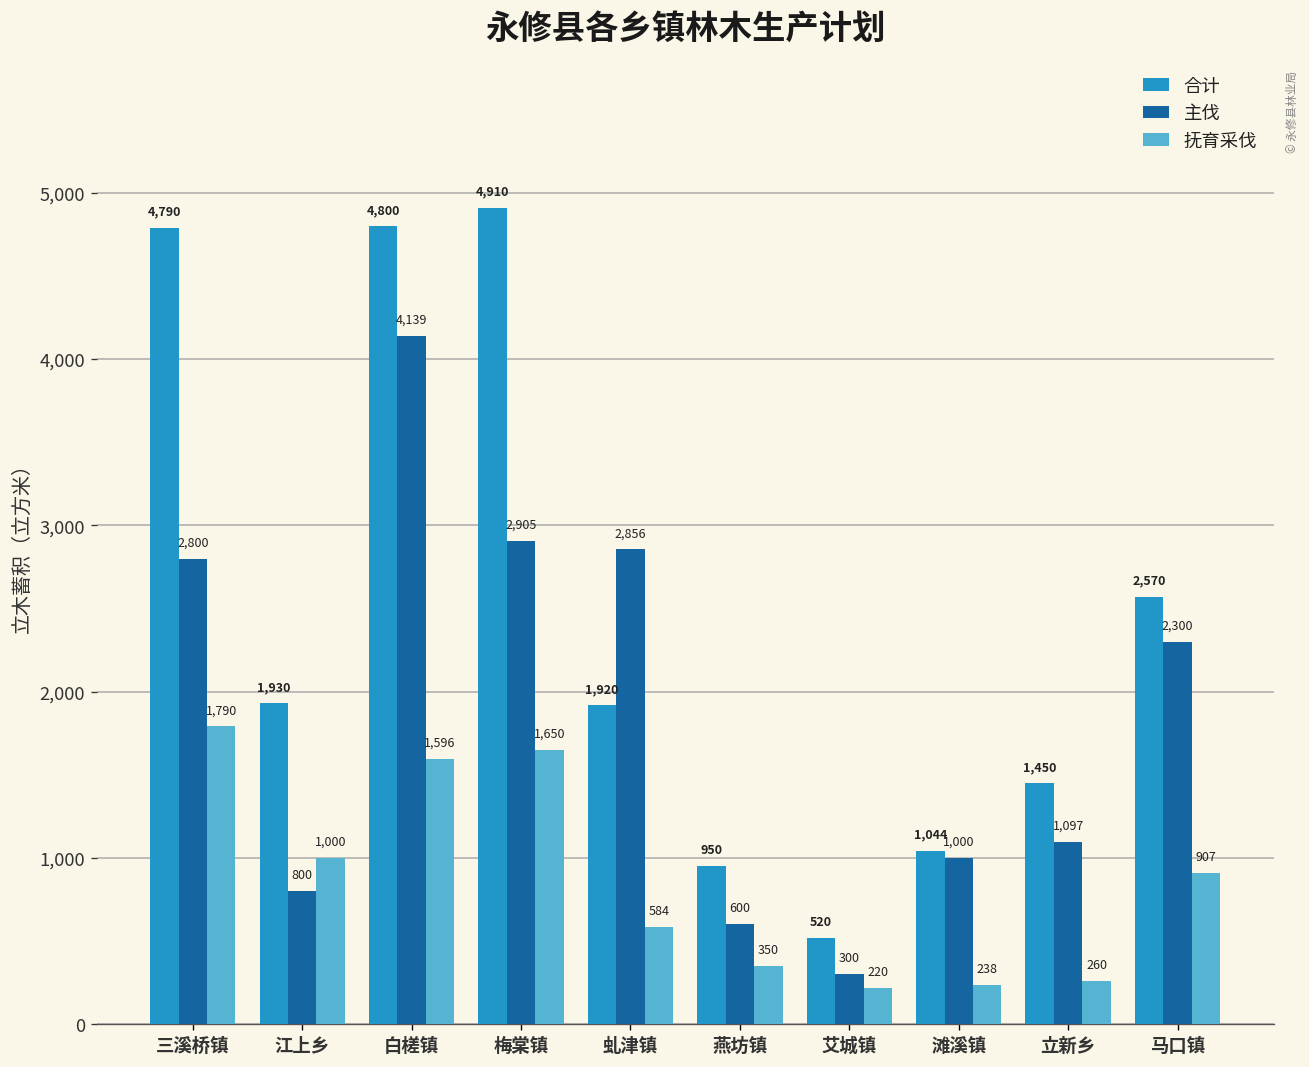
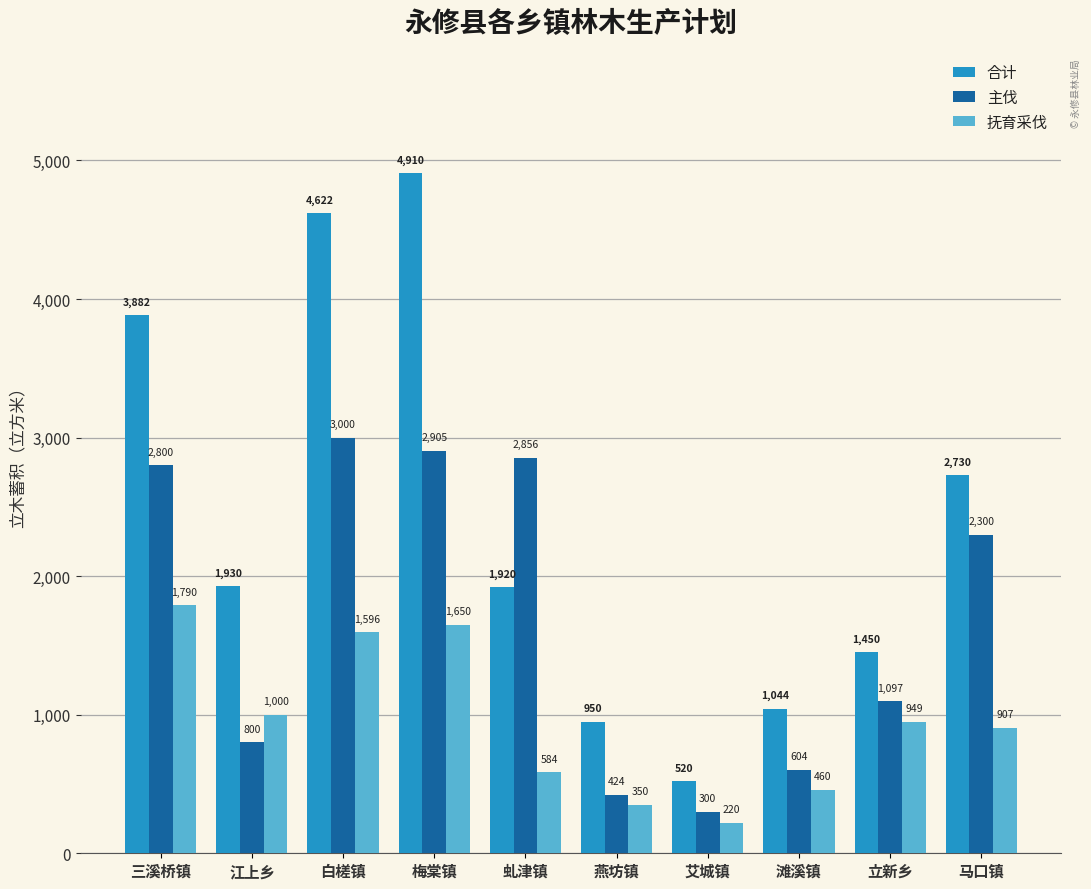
  {
    "合计": {
-     "三溪桥镇": "4,790",
+     "三溪桥镇": "3,882",
      "江上乡": "1,930",
-     "白槎镇": "4,800",
+     "白槎镇": "4,622",
      "梅棠镇": "4,910",
      "虬津镇": "1,920",
      "燕坊镇": "950",
      "艾城镇": "520",
      "滩溪镇": "1,044",
      "立新乡": "1,450",
-     "马口镇": "2,570"
+     "马口镇": "2,730"
    },
    "主伐": {
      "三溪桥镇": "2,800",
      "江上乡": "800",
-     "白槎镇": "4,139",
+     "白槎镇": "3,000",
      "梅棠镇": "2,905",
      "虬津镇": "2,856",
-     "燕坊镇": "600",
+     "燕坊镇": "424",
      "艾城镇": "300",
-     "滩溪镇": "1,000",
+     "滩溪镇": "604",
      "立新乡": "1,097",
      "马口镇": "2,300"
    },
    "抚育采伐": {
      "三溪桥镇": "1,790",
      "江上乡": "1,000",
      "白槎镇": "1,596",
      "梅棠镇": "1,650",
      "虬津镇": "584",
      "燕坊镇": "350",
      "艾城镇": "220",
-     "滩溪镇": "238",
-     "立新乡": "260",
+     "滩溪镇": "460",
+     "立新乡": "949",
      "马口镇": "907"
    }
  }
